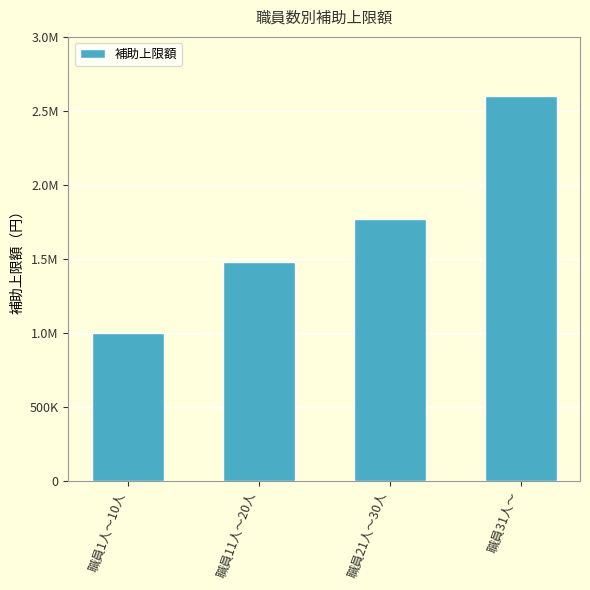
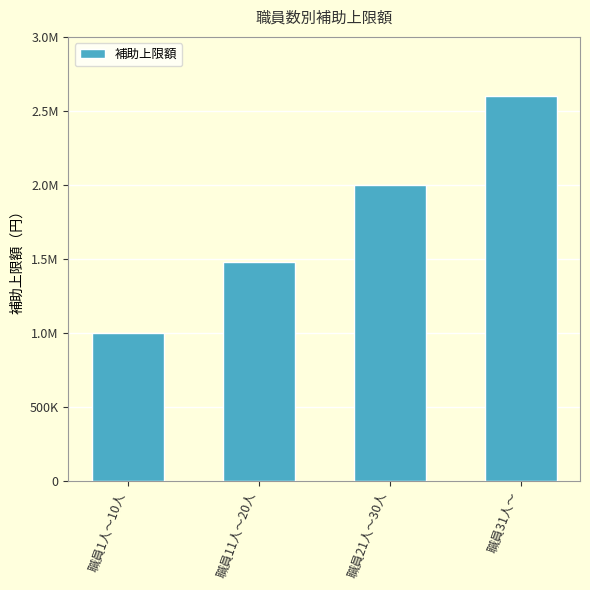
  {
    "職員1人～10人": 1000000,
    "職員11人～20人": 1480000,
-   "職員21人～30人": 1770000,
+   "職員21人～30人": 2000000,
    "職員31人～": 2600000
  }
